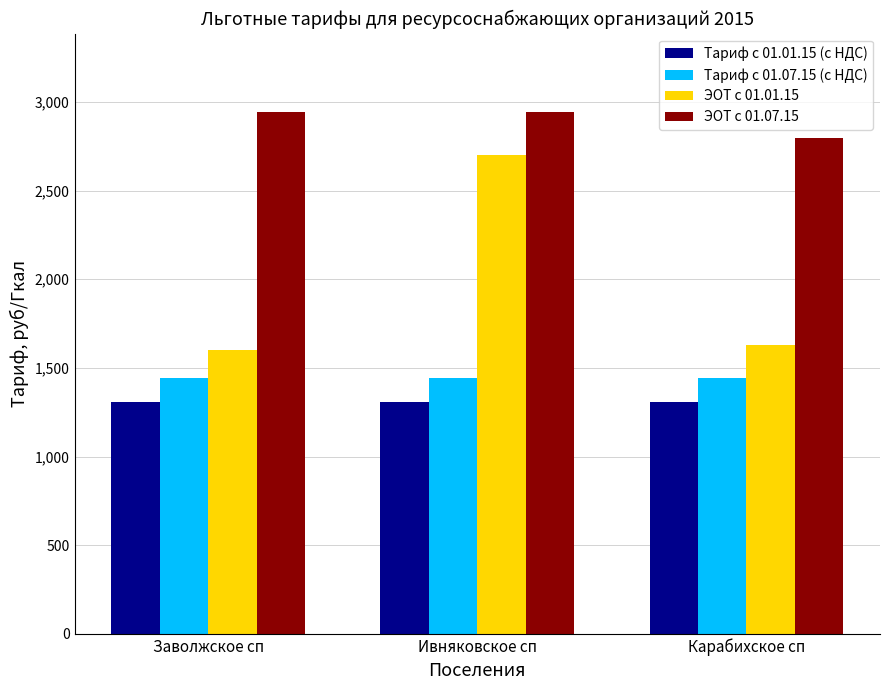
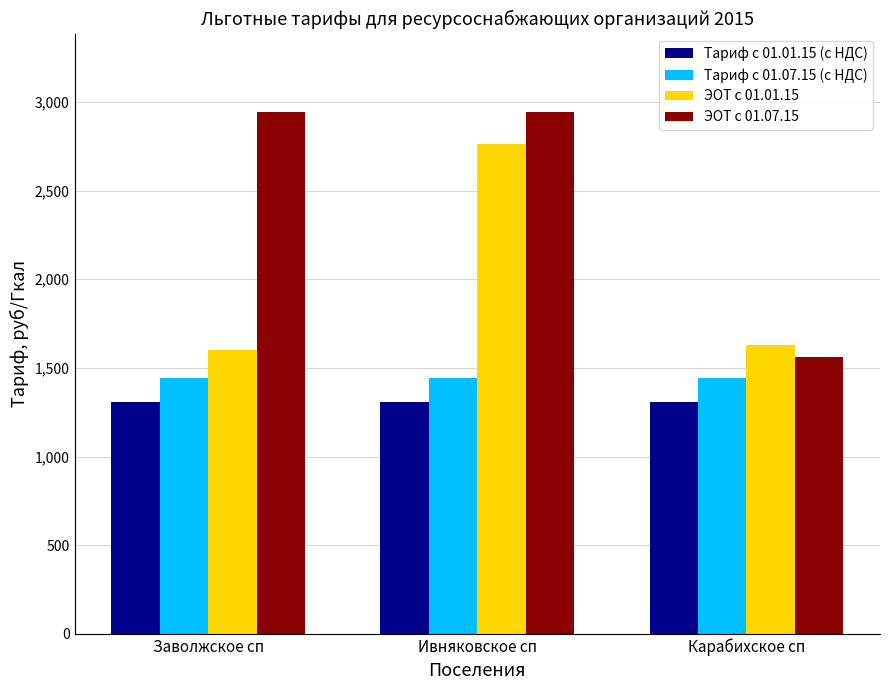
  {
    "Тариф с 01.01.15 (с НДС)": {
      "Заволжское сп": "1,310",
      "Ивняковское сп": "1,310",
      "Карабихское сп": "1,310"
    },
    "Тариф с 01.07.15 (с НДС)": {
      "Заволжское сп": "1,440",
      "Ивняковское сп": "1,440",
      "Карабихское сп": "1,440"
    },
    "ЭОТ с 01.01.15": {
      "Заволжское сп": "1,600",
-     "Ивняковское сп": "2,700",
+     "Ивняковское сп": "2,760",
      "Карабихское сп": "1,630"
    },
    "ЭОТ с 01.07.15": {
      "Заволжское сп": "2,940",
      "Ивняковское сп": "2,940",
-     "Карабихское сп": "2,800"
+     "Карабихское сп": "1,560"
    }
  }
